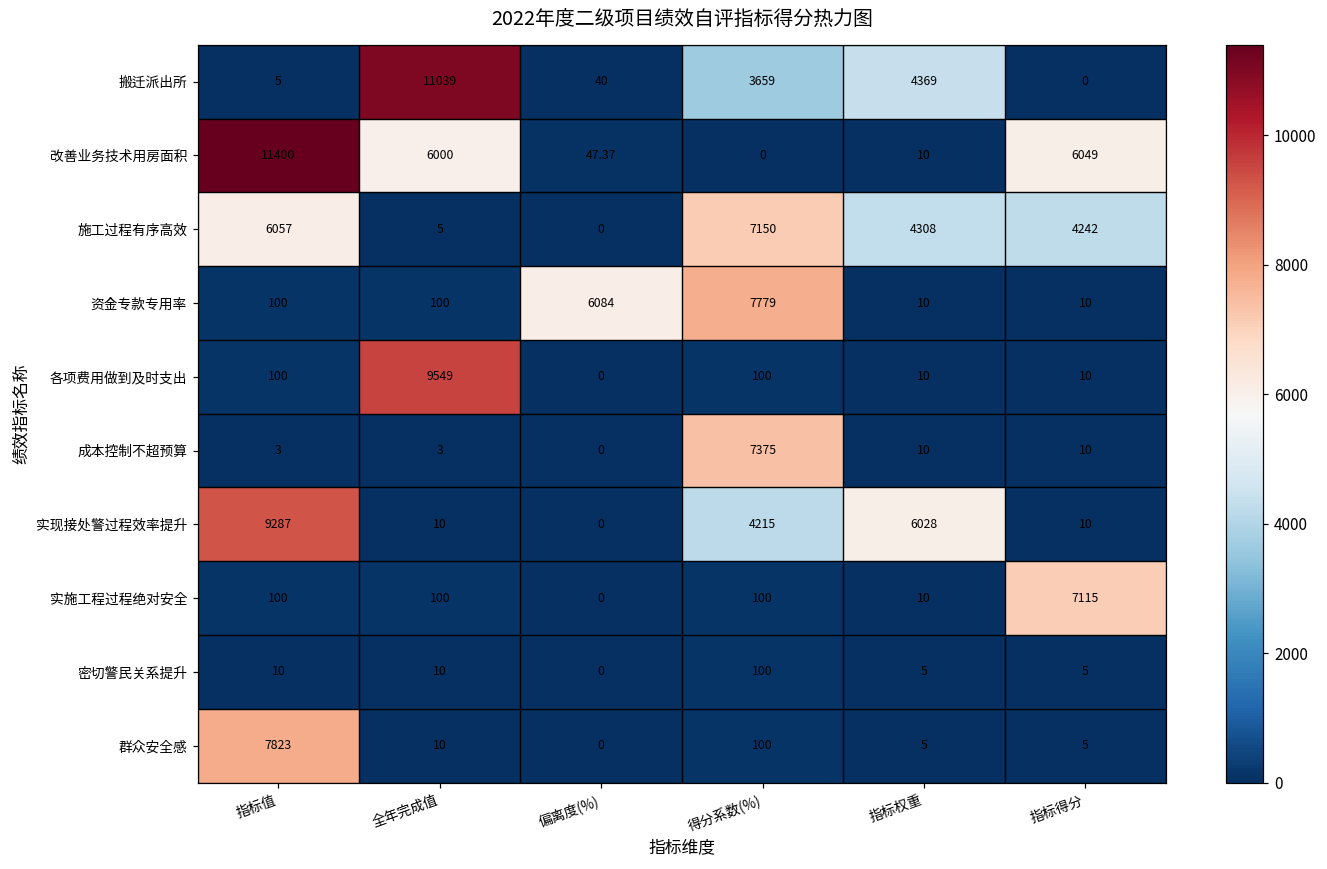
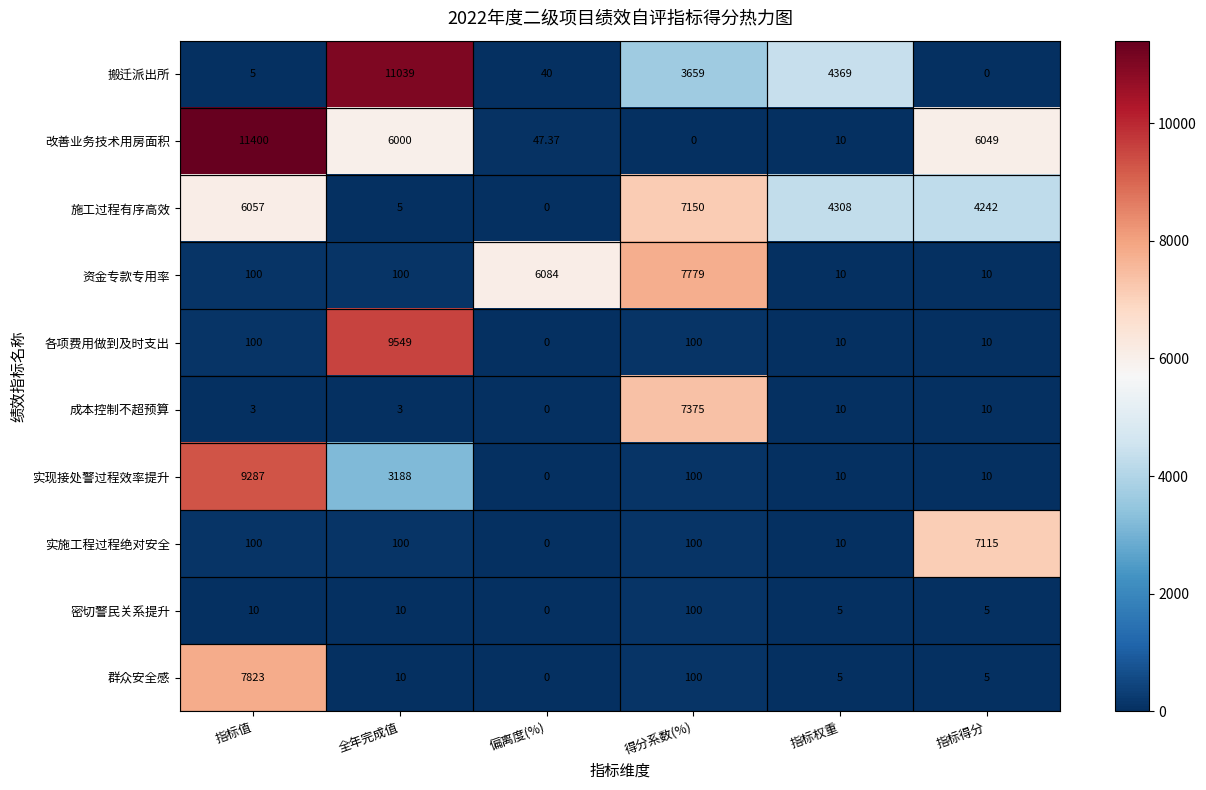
  {
    "搬迁派出所": {
      "指标值": 5,
      "全年完成值": 11039,
      "偏离度(%)": 40,
      "得分系数(%)": 3659,
      "指标权重": 4369,
      "指标得分": 0
    },
    "改善业务技术用房面积": {
      "指标值": 11400,
      "全年完成值": 6000,
      "偏离度(%)": 47.37,
      "得分系数(%)": 0,
      "指标权重": 10,
      "指标得分": 6049
    },
    "施工过程有序高效": {
      "指标值": 6057,
      "全年完成值": 5,
      "偏离度(%)": 0,
      "得分系数(%)": 7150,
      "指标权重": 4308,
      "指标得分": 4242
    },
    "资金专款专用率": {
      "指标值": 100,
      "全年完成值": 100,
      "偏离度(%)": 6084,
      "得分系数(%)": 7779,
      "指标权重": 10,
      "指标得分": 10
    },
    "各项费用做到及时支出": {
      "指标值": 100,
      "全年完成值": 9549,
      "偏离度(%)": 0,
      "得分系数(%)": 100,
      "指标权重": 10,
      "指标得分": 10
    },
    "成本控制不超预算": {
      "指标值": 3,
      "全年完成值": 3,
      "偏离度(%)": 0,
      "得分系数(%)": 7375,
      "指标权重": 10,
      "指标得分": 10
    },
    "实现接处警过程效率提升": {
      "指标值": 9287,
-     "全年完成值": 10,
+     "全年完成值": 3188,
      "偏离度(%)": 0,
-     "得分系数(%)": 4215,
-     "指标权重": 6028,
+     "得分系数(%)": 100,
+     "指标权重": 10,
      "指标得分": 10
    },
    "实施工程过程绝对安全": {
      "指标值": 100,
      "全年完成值": 100,
      "偏离度(%)": 0,
      "得分系数(%)": 100,
      "指标权重": 10,
      "指标得分": 7115
    },
    "密切警民关系提升": {
      "指标值": 10,
      "全年完成值": 10,
      "偏离度(%)": 0,
      "得分系数(%)": 100,
      "指标权重": 5,
      "指标得分": 5
    },
    "群众安全感": {
      "指标值": 7823,
      "全年完成值": 10,
      "偏离度(%)": 0,
      "得分系数(%)": 100,
      "指标权重": 5,
      "指标得分": 5
    }
  }
